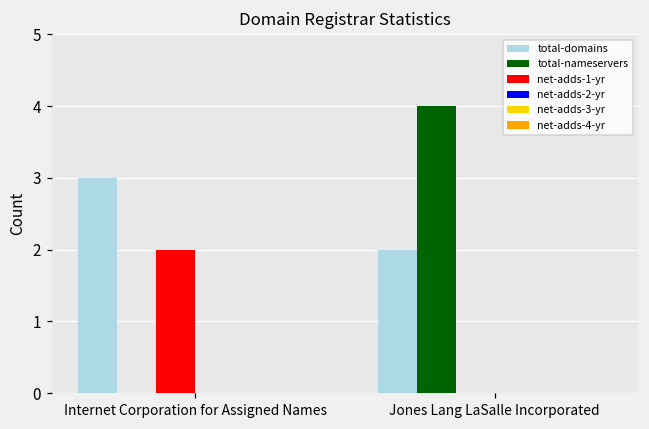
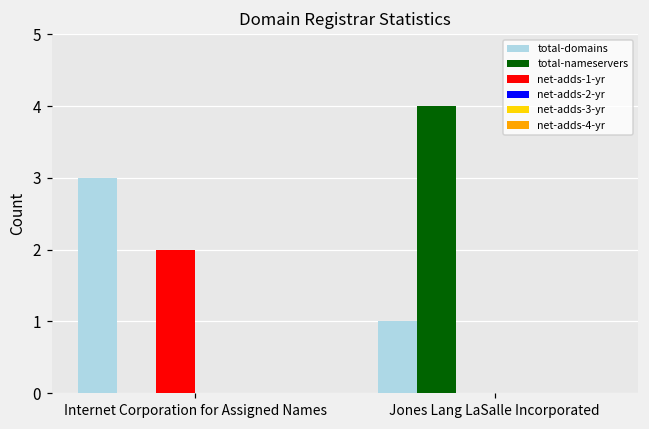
  {
    "total-domains": {
      "Internet Corporation for Assigned Names": 3,
-     "Jones Lang LaSalle Incorporated": 2
+     "Jones Lang LaSalle Incorporated": 1
    },
    "total-nameservers": {
      "Internet Corporation for Assigned Names": 0,
      "Jones Lang LaSalle Incorporated": 4
    },
    "net-adds-1-yr": {
      "Internet Corporation for Assigned Names": 2,
      "Jones Lang LaSalle Incorporated": 0
    },
    "net-adds-2-yr": {
      "Internet Corporation for Assigned Names": 0,
      "Jones Lang LaSalle Incorporated": 0
    }
  }
